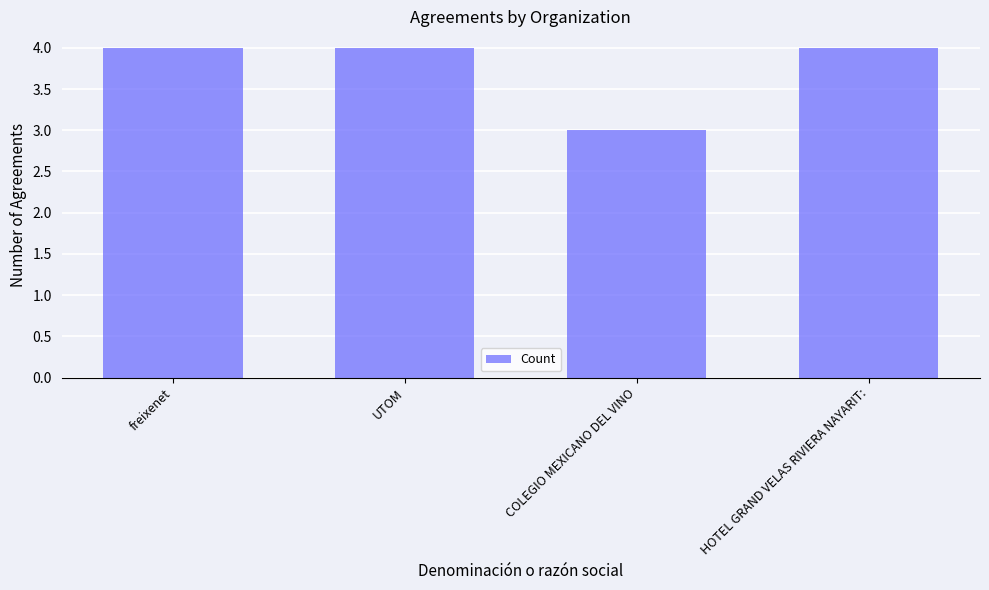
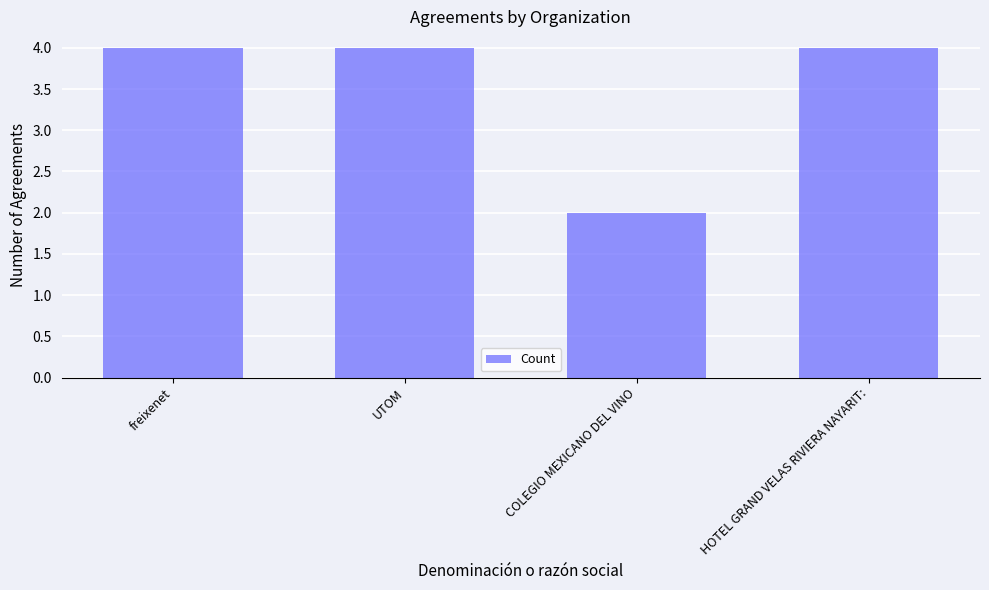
  {
    "freixenet": 4,
    "UTOM": 4,
-   "COLEGIO MEXICANO DEL VINO": 3,
+   "COLEGIO MEXICANO DEL VINO": 2,
    "HOTEL GRAND VELAS RIVIERA NAYARIT:": 4
  }
